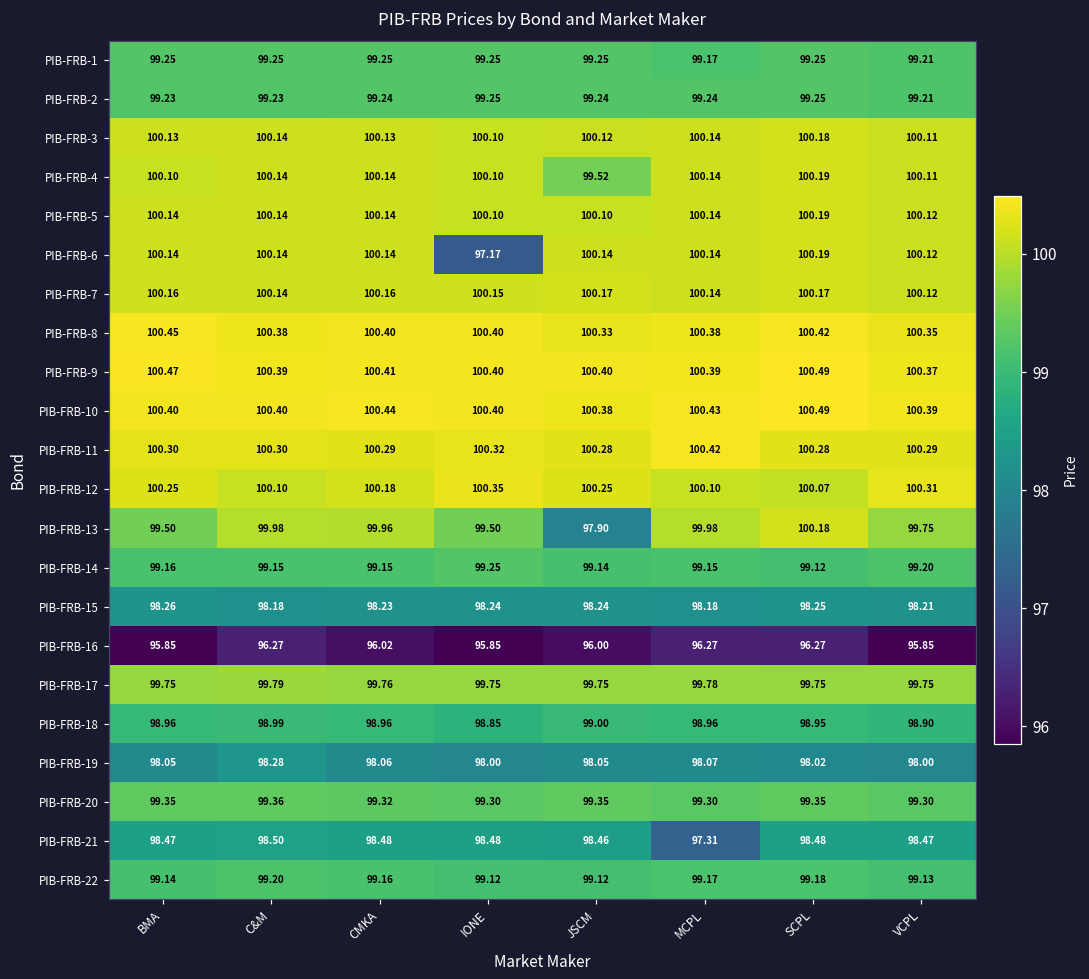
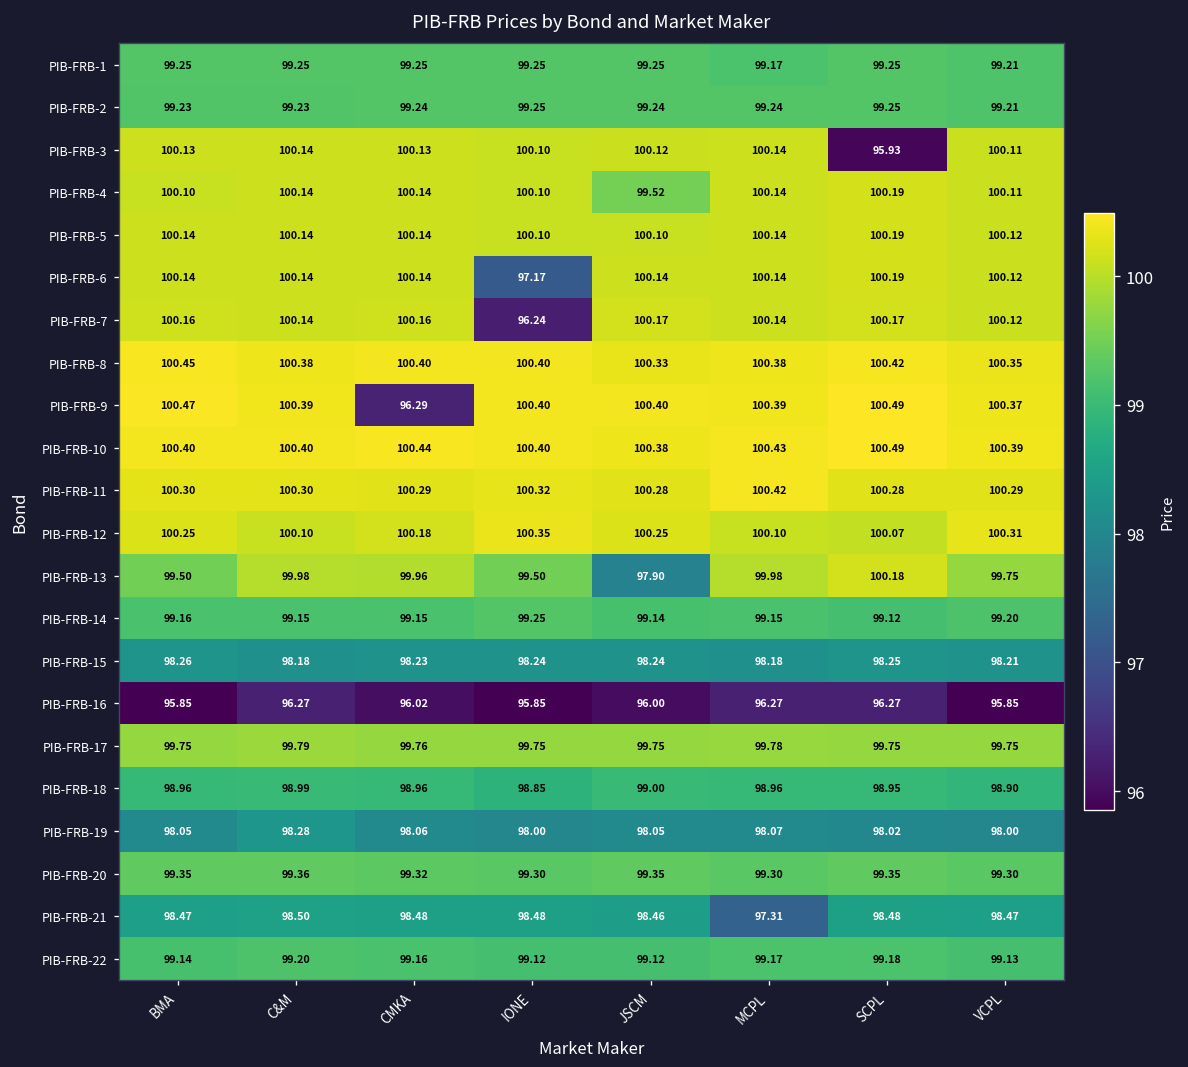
  {
    "PIB-FRB-1": {
      "BMA": 99.25,
      "C&M": 99.25,
      "CMKA": 99.25,
      "IONE": 99.25,
      "JSCM": 99.25,
      "MCPL": 99.17,
      "SCPL": 99.25,
      "VCPL": 99.21
    },
    "PIB-FRB-2": {
      "BMA": 99.23,
      "C&M": 99.23,
      "CMKA": 99.24,
      "IONE": 99.25,
      "JSCM": 99.24,
      "MCPL": 99.24,
      "SCPL": 99.25,
      "VCPL": 99.21
    },
    "PIB-FRB-3": {
      "BMA": 100.13,
      "C&M": 100.14,
      "CMKA": 100.13,
      "IONE": 100.10,
      "JSCM": 100.12,
      "MCPL": 100.14,
-     "SCPL": 100.18,
+     "SCPL": 95.93,
      "VCPL": 100.11
    },
    "PIB-FRB-4": {
      "BMA": 100.10,
      "C&M": 100.14,
      "CMKA": 100.14,
      "IONE": 100.10,
      "JSCM": 99.52,
      "MCPL": 100.14,
      "SCPL": 100.19,
      "VCPL": 100.11
    },
    "PIB-FRB-5": {
      "BMA": 100.14,
      "C&M": 100.14,
      "CMKA": 100.14,
      "IONE": 100.10,
      "JSCM": 100.10,
      "MCPL": 100.14,
      "SCPL": 100.19,
      "VCPL": 100.12
    },
    "PIB-FRB-6": {
      "BMA": 100.14,
      "C&M": 100.14,
      "CMKA": 100.14,
      "IONE": 97.17,
      "JSCM": 100.14,
      "MCPL": 100.14,
      "SCPL": 100.19,
      "VCPL": 100.12
    },
    "PIB-FRB-7": {
      "BMA": 100.16,
      "C&M": 100.14,
      "CMKA": 100.16,
-     "IONE": 100.15,
+     "IONE": 96.24,
      "JSCM": 100.17,
      "MCPL": 100.14,
      "SCPL": 100.17,
      "VCPL": 100.12
    },
    "PIB-FRB-8": {
      "BMA": 100.45,
      "C&M": 100.38,
      "CMKA": 100.40,
      "IONE": 100.40,
      "JSCM": 100.33,
      "MCPL": 100.38,
      "SCPL": 100.42,
      "VCPL": 100.35
    },
    "PIB-FRB-9": {
      "BMA": 100.47,
      "C&M": 100.39,
-     "CMKA": 100.41,
+     "CMKA": 96.29,
      "IONE": 100.40,
      "JSCM": 100.40,
      "MCPL": 100.39,
      "SCPL": 100.49,
      "VCPL": 100.37
    },
    "PIB-FRB-10": {
      "BMA": 100.40,
      "C&M": 100.40,
      "CMKA": 100.44,
      "IONE": 100.40,
      "JSCM": 100.38,
      "MCPL": 100.43,
      "SCPL": 100.49,
      "VCPL": 100.39
    },
    "PIB-FRB-11": {
      "BMA": 100.30,
      "C&M": 100.30,
      "CMKA": 100.29,
      "IONE": 100.32,
      "JSCM": 100.28,
      "MCPL": 100.42,
      "SCPL": 100.28,
      "VCPL": 100.29
    },
    "PIB-FRB-12": {
      "BMA": 100.25,
      "C&M": 100.10,
      "CMKA": 100.18,
      "IONE": 100.35,
      "JSCM": 100.25,
      "MCPL": 100.10,
      "SCPL": 100.07,
      "VCPL": 100.31
    },
    "PIB-FRB-13": {
      "BMA": 99.50,
      "C&M": 99.98,
      "CMKA": 99.96,
      "IONE": 99.50,
      "JSCM": 97.90,
      "MCPL": 99.98,
      "SCPL": 100.18,
      "VCPL": 99.75
    },
    "PIB-FRB-14": {
      "BMA": 99.16,
      "C&M": 99.15,
      "CMKA": 99.15,
      "IONE": 99.25,
      "JSCM": 99.14,
      "MCPL": 99.15,
      "SCPL": 99.12,
      "VCPL": 99.20
    },
    "PIB-FRB-15": {
      "BMA": 98.26,
      "C&M": 98.18,
      "CMKA": 98.23,
      "IONE": 98.24,
      "JSCM": 98.24,
      "MCPL": 98.18,
      "SCPL": 98.25,
      "VCPL": 98.21
    },
    "PIB-FRB-16": {
      "BMA": 95.85,
      "C&M": 96.27,
      "CMKA": 96.02,
      "IONE": 95.85,
      "JSCM": 96.00,
      "MCPL": 96.27,
      "SCPL": 96.27,
      "VCPL": 95.85
    },
    "PIB-FRB-17": {
      "BMA": 99.75,
      "C&M": 99.79,
      "CMKA": 99.76,
      "IONE": 99.75,
      "JSCM": 99.75,
      "MCPL": 99.78,
      "SCPL": 99.75,
      "VCPL": 99.75
    },
    "PIB-FRB-18": {
      "BMA": 98.96,
      "C&M": 98.99,
      "CMKA": 98.96,
      "IONE": 98.85,
      "JSCM": 99.00,
      "MCPL": 98.96,
      "SCPL": 98.95,
      "VCPL": 98.90
    },
    "PIB-FRB-19": {
      "BMA": 98.05,
      "C&M": 98.28,
      "CMKA": 98.06,
      "IONE": 98.00,
      "JSCM": 98.05,
      "MCPL": 98.07,
      "SCPL": 98.02,
      "VCPL": 98.00
    },
    "PIB-FRB-20": {
      "BMA": 99.35,
      "C&M": 99.36,
      "CMKA": 99.32,
      "IONE": 99.30,
      "JSCM": 99.35,
      "MCPL": 99.30,
      "SCPL": 99.35,
      "VCPL": 99.30
    },
    "PIB-FRB-21": {
      "BMA": 98.47,
      "C&M": 98.50,
      "CMKA": 98.48,
      "IONE": 98.48,
      "JSCM": 98.46,
      "MCPL": 97.31,
      "SCPL": 98.48,
      "VCPL": 98.47
    },
    "PIB-FRB-22": {
      "BMA": 99.14,
      "C&M": 99.20,
      "CMKA": 99.16,
      "IONE": 99.12,
      "JSCM": 99.12,
      "MCPL": 99.17,
      "SCPL": 99.18,
      "VCPL": 99.13
    }
  }
